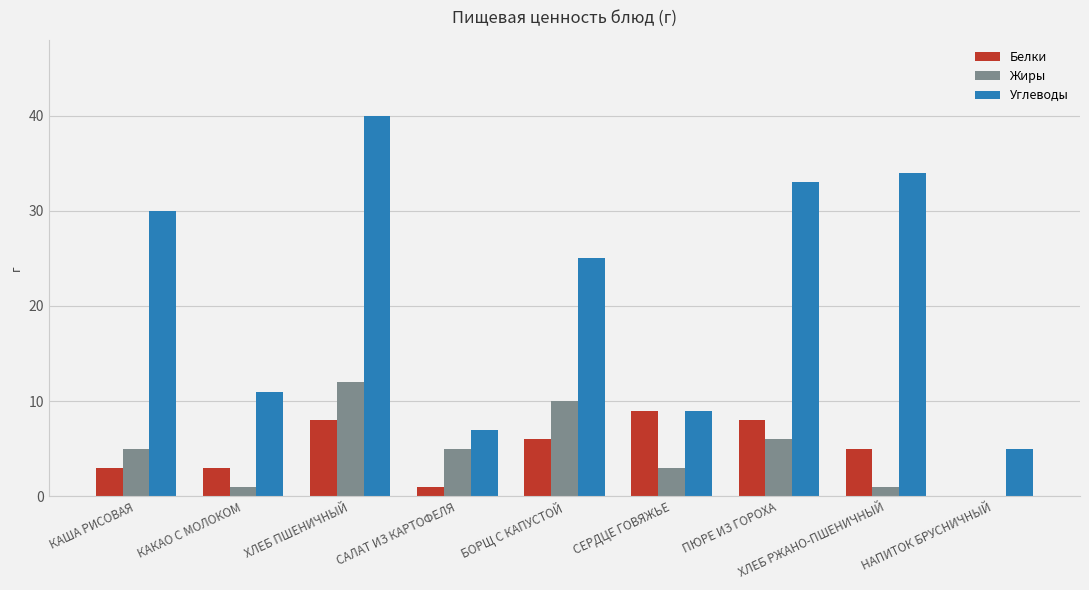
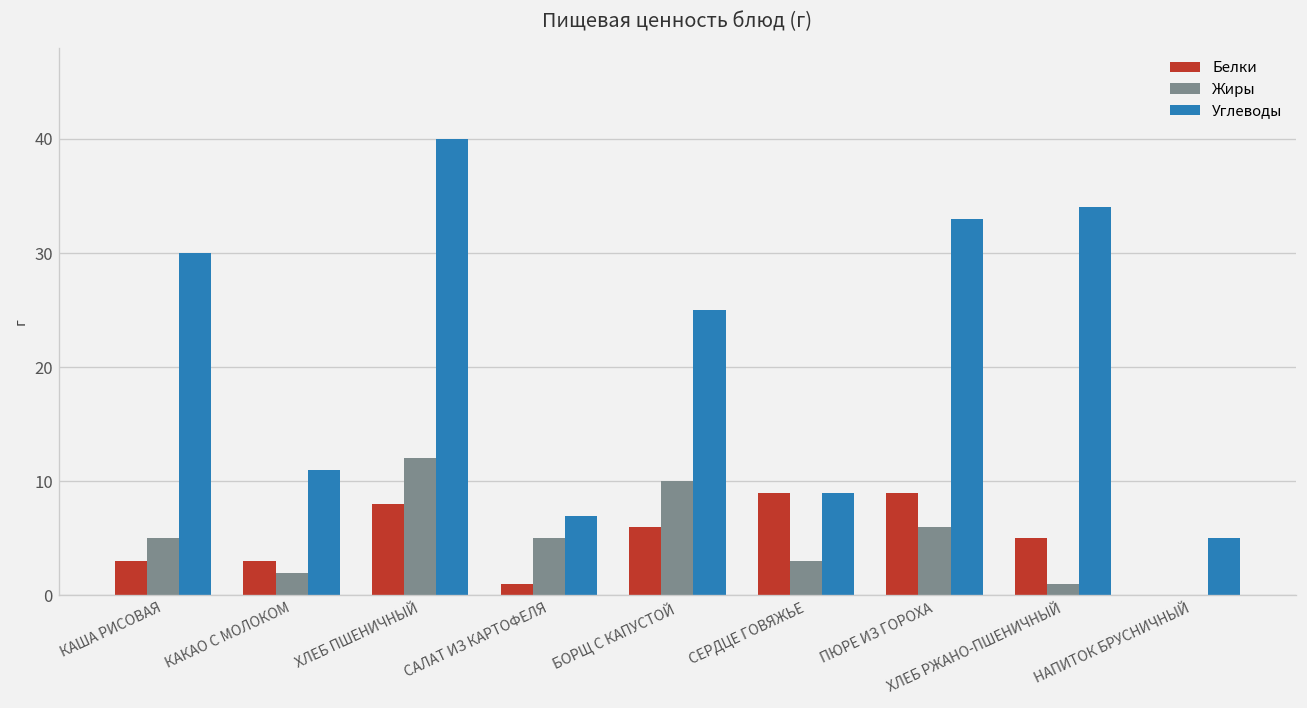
  {
    "Белки": {
      "КАША РИСОВАЯ": 3,
      "КАКАО С МОЛОКОМ": 3,
      "ХЛЕБ ПШЕНИЧНЫЙ": 8,
      "САЛАТ ИЗ КАРТОФЕЛЯ": 1,
      "БОРЩ С КАПУСТОЙ": 6,
      "СЕРДЦЕ ГОВЯЖЬЕ": 9,
-     "ПЮРЕ ИЗ ГОРОХА": 8,
+     "ПЮРЕ ИЗ ГОРОХА": 9,
      "ХЛЕБ РЖАНО-ПШЕНИЧНЫЙ": 5,
      "НАПИТОК БРУСНИЧНЫЙ": 0
    },
    "Жиры": {
      "КАША РИСОВАЯ": 5,
-     "КАКАО С МОЛОКОМ": 1,
+     "КАКАО С МОЛОКОМ": 2,
      "ХЛЕБ ПШЕНИЧНЫЙ": 12,
      "САЛАТ ИЗ КАРТОФЕЛЯ": 5,
      "БОРЩ С КАПУСТОЙ": 10,
      "СЕРДЦЕ ГОВЯЖЬЕ": 3,
      "ПЮРЕ ИЗ ГОРОХА": 6,
      "ХЛЕБ РЖАНО-ПШЕНИЧНЫЙ": 1,
      "НАПИТОК БРУСНИЧНЫЙ": 0
    },
    "Углеводы": {
      "КАША РИСОВАЯ": 30,
      "КАКАО С МОЛОКОМ": 11,
      "ХЛЕБ ПШЕНИЧНЫЙ": 40,
      "САЛАТ ИЗ КАРТОФЕЛЯ": 7,
      "БОРЩ С КАПУСТОЙ": 25,
      "СЕРДЦЕ ГОВЯЖЬЕ": 9,
      "ПЮРЕ ИЗ ГОРОХА": 33,
      "ХЛЕБ РЖАНО-ПШЕНИЧНЫЙ": 34,
      "НАПИТОК БРУСНИЧНЫЙ": 5
    }
  }
